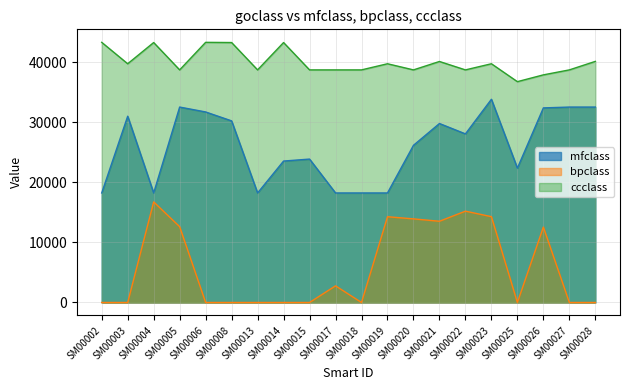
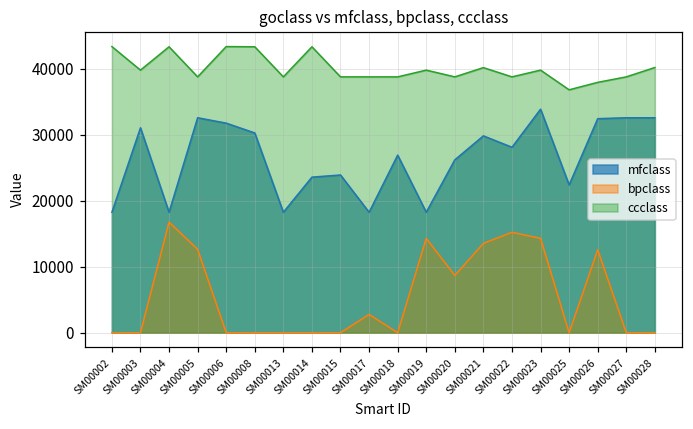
  {
    "mfclass": {
      "SM00002": 18000,
      "SM00003": 31000,
      "SM00004": 18000,
      "SM00005": 33000,
      "SM00006": 32000,
      "SM00008": 30000,
      "SM00013": 18000,
      "SM00014": 24000,
      "SM00015": 24000,
      "SM00017": 18000,
-     "SM00018": 18000,
+     "SM00018": 27000,
      "SM00019": 18000,
      "SM00020": 26000,
      "SM00021": 30000,
      "SM00022": 28000,
      "SM00023": 34000,
      "SM00025": 22000,
      "SM00026": 32000,
      "SM00027": 33000,
      "SM00028": 33000
    },
    "bpclass": {
      "SM00002": 0,
      "SM00003": 0,
      "SM00004": 17000,
      "SM00005": 13000,
      "SM00006": 0,
      "SM00008": 0,
      "SM00013": 0,
      "SM00014": 0,
      "SM00015": 0,
      "SM00017": 3000,
      "SM00018": 0,
      "SM00019": 14000,
-     "SM00020": 14000,
+     "SM00020": 9000,
      "SM00021": 14000,
      "SM00022": 15000,
      "SM00023": 14000,
      "SM00025": 0,
      "SM00026": 13000,
      "SM00027": 0,
      "SM00028": 0
    },
    "ccclass": {
      "SM00002": 43000,
      "SM00003": 40000,
      "SM00004": 43000,
      "SM00005": 39000,
      "SM00006": 43000,
      "SM00008": 43000,
      "SM00013": 39000,
      "SM00014": 43000,
      "SM00015": 39000,
      "SM00017": 39000,
      "SM00018": 39000,
      "SM00019": 40000,
      "SM00020": 39000,
      "SM00021": 40000,
      "SM00022": 39000,
      "SM00023": 40000,
      "SM00025": 37000,
      "SM00026": 38000,
      "SM00027": 39000,
      "SM00028": 40000
    }
  }
